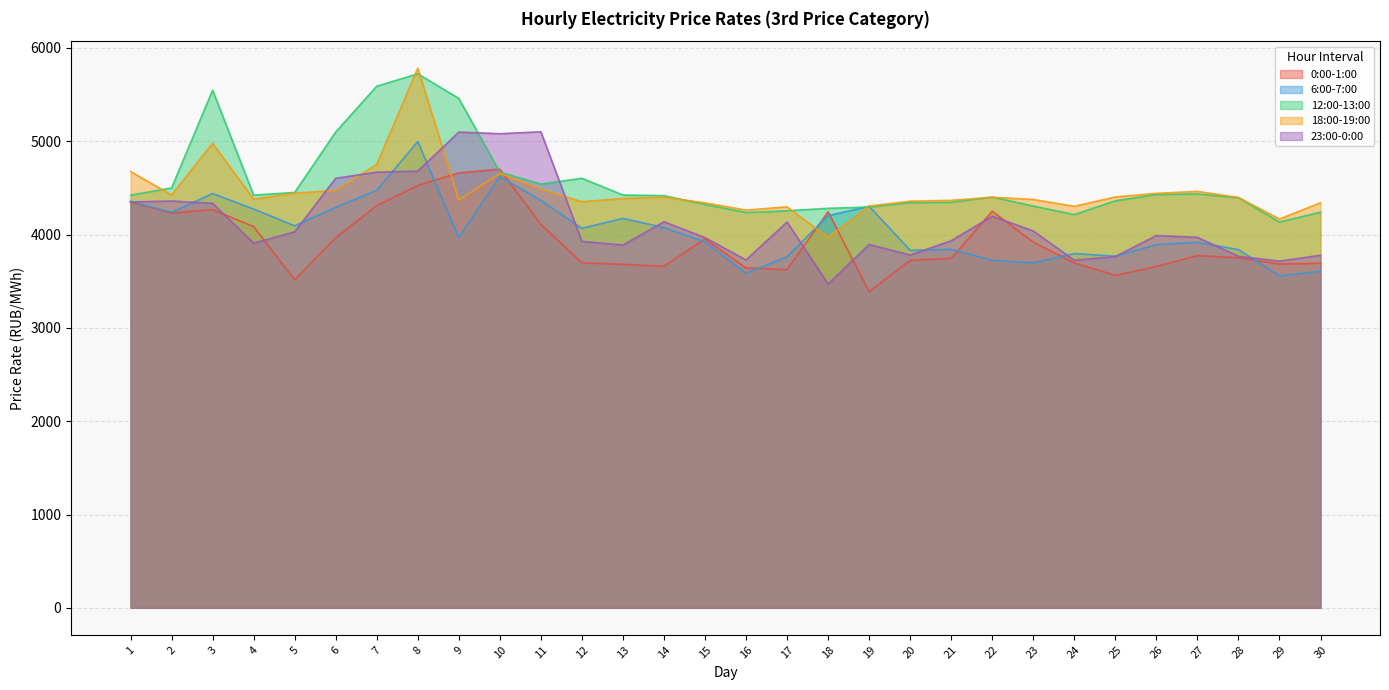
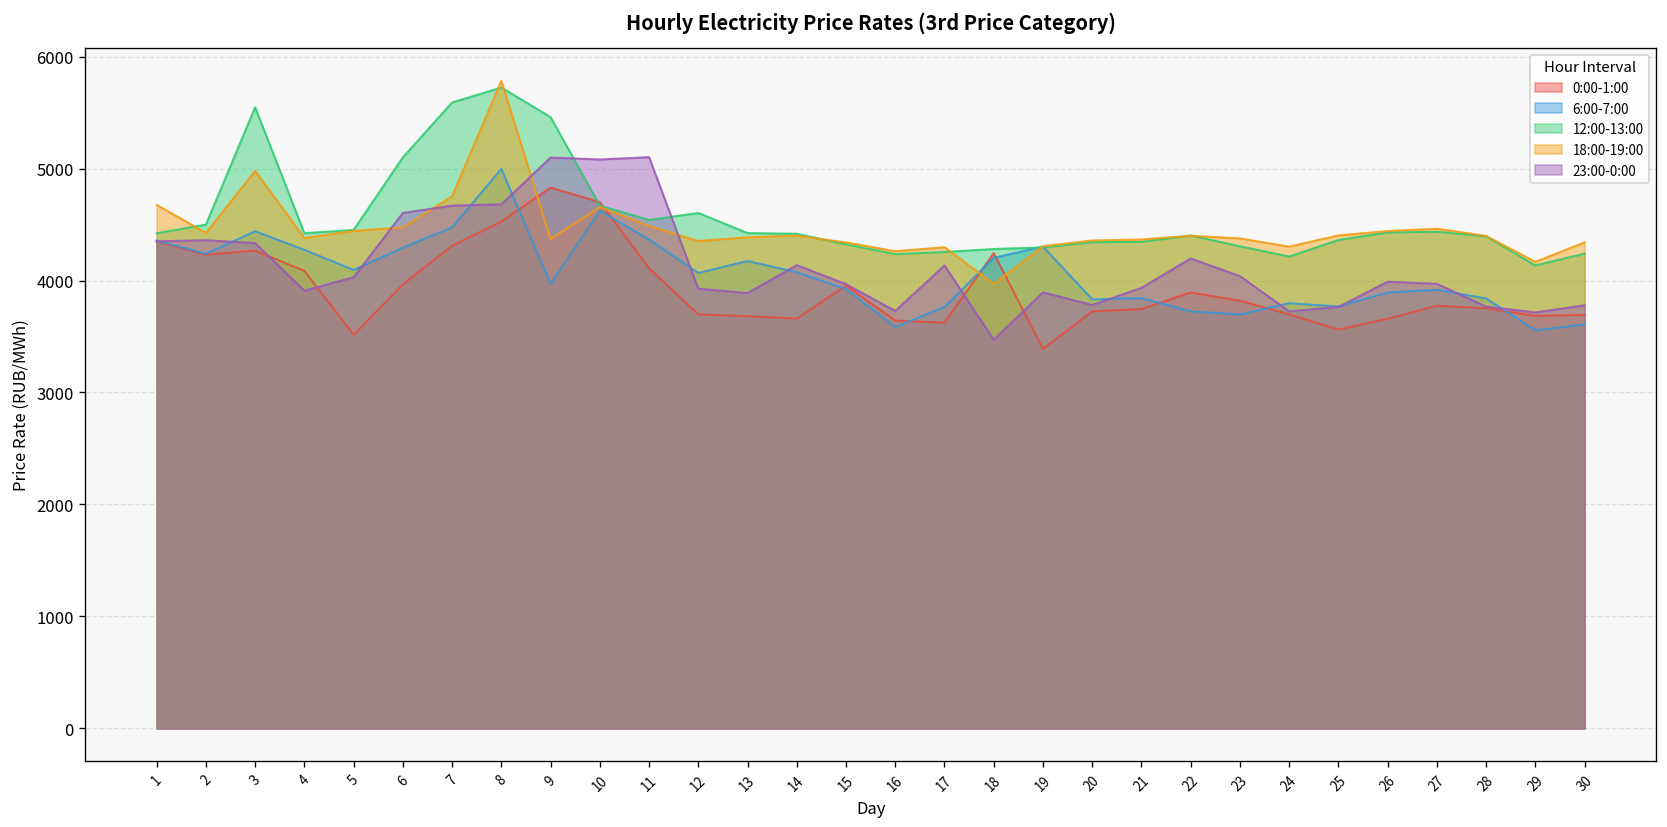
  {
    "0:00-1:00": {
      "3": 4300,
      "4": 4100,
      "5": 3500,
      "6": 4000,
      "7": 4300,
      "8": 4500,
-     "9": 4700,
+     "9": 4800,
      "10": 4700,
      "11": 4100,
      "12": 3700,
      "13": 3700,
      "14": 3700,
      "16": 3600,
      "17": 3600,
      "18": 4200,
      "19": 3400,
      "20": 3700,
      "21": 3700,
-     "22": 4300,
-     "23": 3900,
+     "22": 3900,
+     "23": 3800,
      "24": 3700,
      "25": 3600,
      "26": 3700,
      "27": 3800,
      "29": 3700,
      "30": 3700
    },
    "6:00-7:00": {
      "3": 4400,
      "4": 4300,
      "5": 4100,
      "6": 4300,
      "7": 4500,
      "8": 5000,
      "9": 4000,
      "10": 4600,
      "11": 4400,
      "12": 4100,
      "13": 4200,
      "14": 4100,
      "15": 3900,
      "16": 3600,
      "17": 3800,
      "18": 4200,
      "20": 3800,
      "21": 3800,
      "22": 3700,
      "23": 3700,
      "24": 3800,
      "26": 3900,
      "27": 3900,
      "28": 3800,
      "29": 3600,
      "30": 3600
    },
    "12:00-13:00": {
      "1": 4400,
      "2": 4500,
      "3": 5500,
      "4": 4400,
      "6": 5100,
      "7": 5600,
      "8": 5700,
      "9": 5500,
      "11": 4500,
      "12": 4600,
      "13": 4400,
      "17": 4300,
      "18": 4300,
      "23": 4300,
      "24": 4200,
      "25": 4400,
      "29": 4100,
      "30": 4200
    },
    "18:00-19:00": {
      "1": 4700,
      "2": 4400,
      "3": 5000,
      "4": 4400,
      "6": 4500,
      "7": 4800,
      "8": 5800,
      "9": 4400,
      "11": 4500,
      "12": 4400,
      "13": 4400,
      "17": 4300,
      "18": 4000,
      "23": 4400,
      "24": 4300,
      "25": 4400,
      "29": 4200,
      "30": 4300
    },
    "23:00-0:00": {
      "2": 4400,
      "3": 4300,
      "4": 3900,
      "5": 4000,
      "6": 4600,
      "7": 4700,
      "8": 4700,
      "9": 5100,
      "10": 5100,
      "11": 5100,
      "12": 3900,
      "13": 3900,
      "14": 4100,
      "16": 3700,
      "17": 4100,
      "18": 3500,
      "19": 3900,
      "20": 3800,
      "21": 3900,
      "22": 4200,
      "23": 4000,
      "24": 3700,
      "26": 4000,
      "27": 4000,
      "29": 3700,
      "30": 3800
    }
  }
